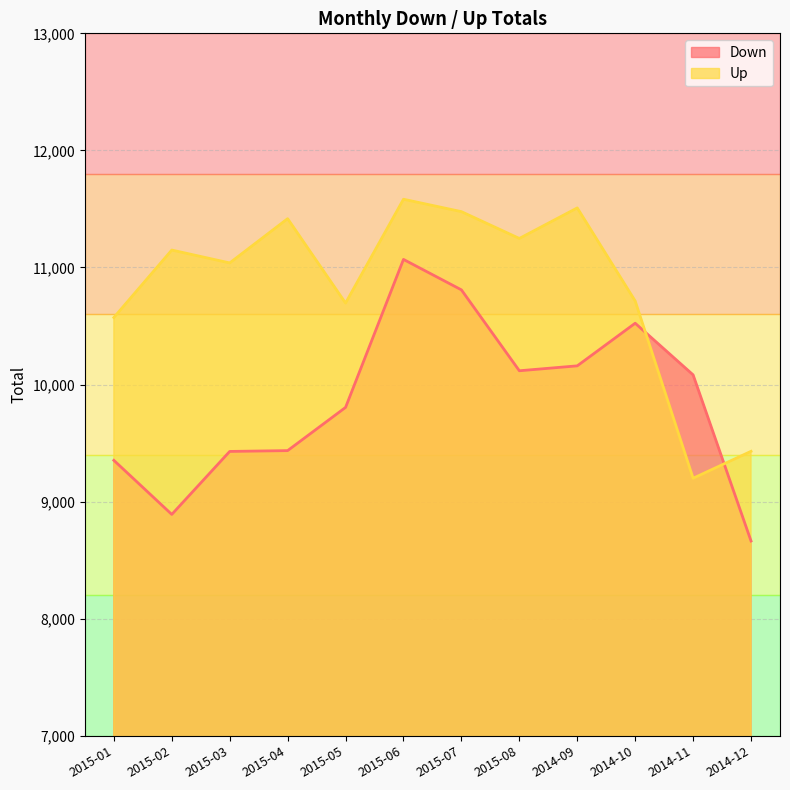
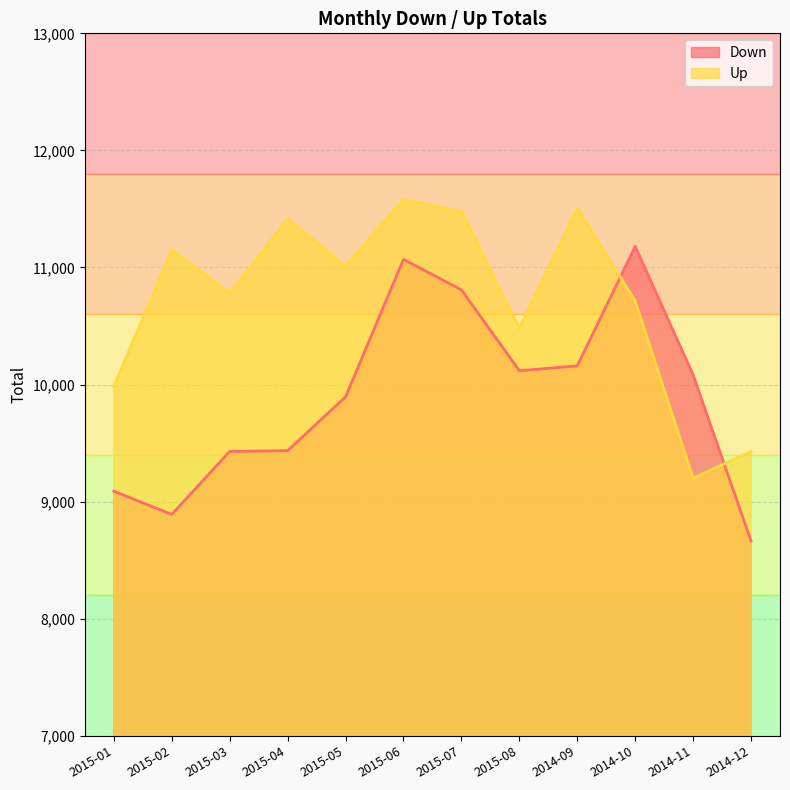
  {
    "Down": {
-     "2015-01": "9,350",
+     "2015-01": "9,090",
      "2015-02": "8,890",
      "2015-03": "9,430",
      "2015-04": "9,440",
-     "2015-05": "9,810",
+     "2015-05": "9,900",
      "2015-06": "11,070",
      "2015-07": "10,810",
      "2015-08": "10,120",
      "2014-09": "10,160",
-     "2014-10": "10,520",
+     "2014-10": "11,180",
      "2014-11": "10,080",
      "2014-12": "8,660"
    },
    "Up": {
-     "2015-01": "10,570",
+     "2015-01": "9,980",
      "2015-02": "11,150",
-     "2015-03": "11,040",
+     "2015-03": "10,780",
      "2015-04": "11,420",
-     "2015-05": "10,700",
+     "2015-05": "11,010",
      "2015-06": "11,580",
      "2015-07": "11,480",
-     "2015-08": "11,250",
+     "2015-08": "10,480",
      "2014-09": "11,510",
      "2014-10": "10,710",
      "2014-11": "9,200",
      "2014-12": "9,430"
    }
  }
